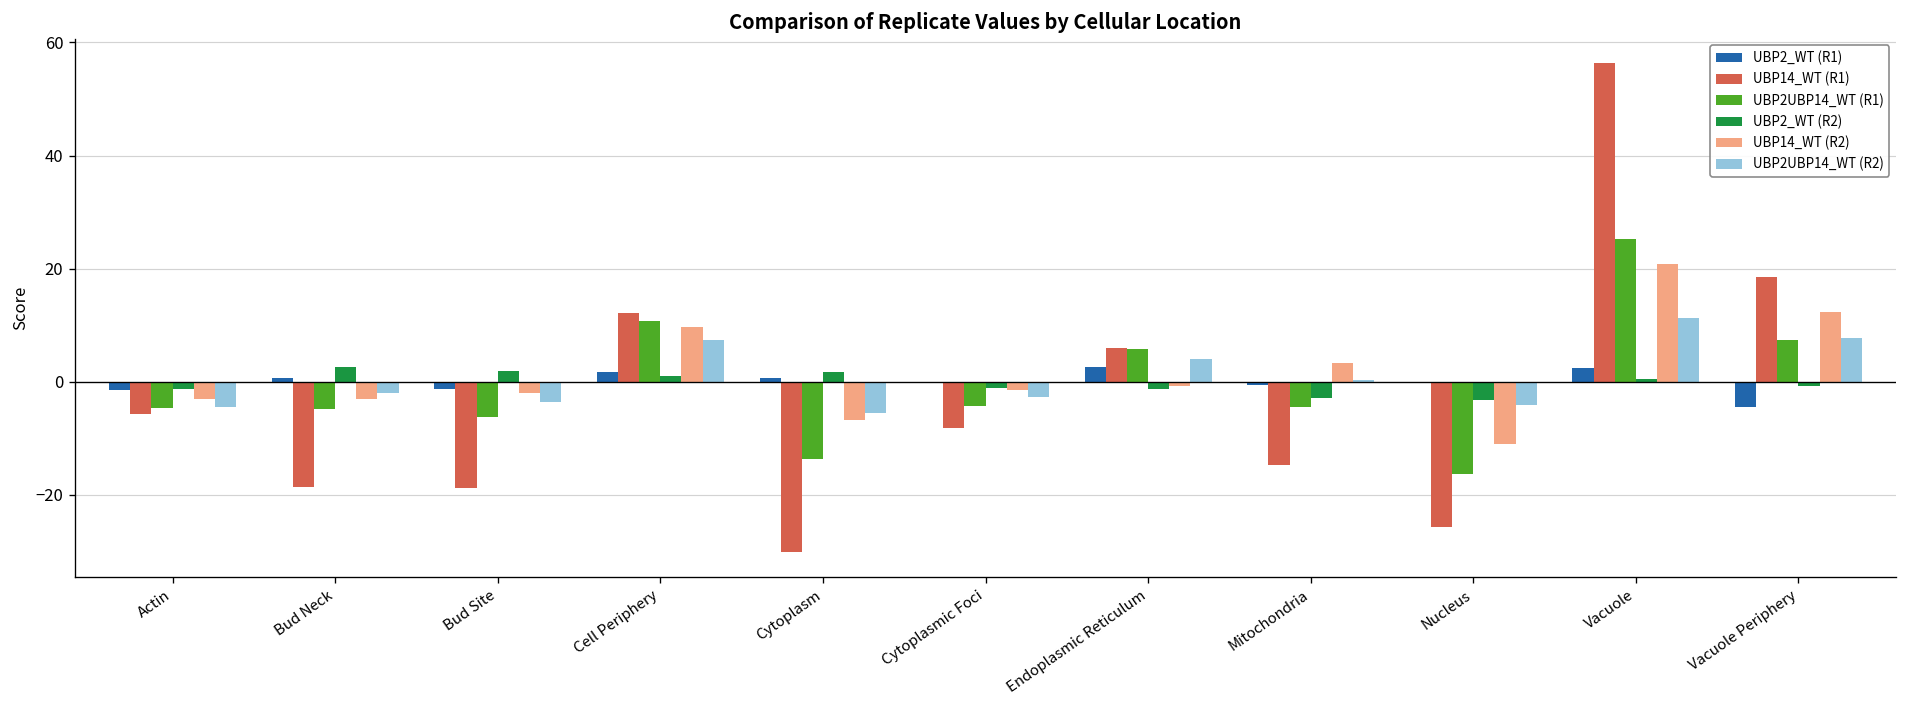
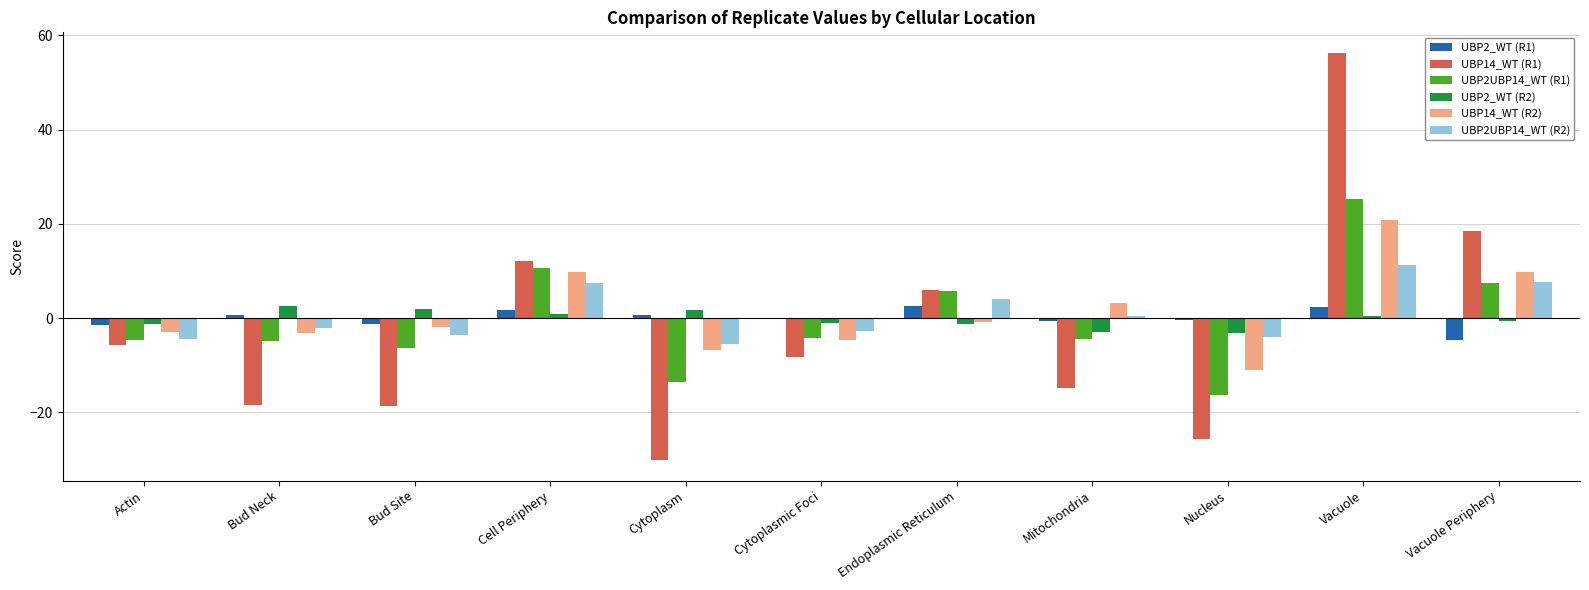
  {
    "UBP2_WT (R1)": {
      "Actin": -1,
      "Bud Neck": 1,
      "Bud Site": -1,
      "Cell Periphery": 2,
      "Cytoplasm": 1,
      "Endoplasmic Reticulum": 3,
      "Mitochondria": -1,
      "Vacuole": 2,
      "Vacuole Periphery": -5
    },
    "UBP14_WT (R1)": {
      "Actin": -6,
      "Bud Neck": -19,
      "Bud Site": -19,
      "Cell Periphery": 12,
      "Cytoplasm": -30,
      "Cytoplasmic Foci": -8,
      "Endoplasmic Reticulum": 6,
      "Mitochondria": -15,
      "Nucleus": -26,
      "Vacuole": 56,
      "Vacuole Periphery": 18
    },
    "UBP2UBP14_WT (R1)": {
      "Actin": -5,
      "Bud Neck": -5,
      "Bud Site": -6,
      "Cell Periphery": 11,
      "Cytoplasm": -14,
      "Cytoplasmic Foci": -4,
      "Endoplasmic Reticulum": 6,
      "Mitochondria": -4,
      "Nucleus": -16,
      "Vacuole": 25,
      "Vacuole Periphery": 7
    },
    "UBP2_WT (R2)": {
      "Actin": -1,
      "Bud Neck": 3,
      "Bud Site": 2,
      "Cell Periphery": 1,
      "Cytoplasm": 2,
      "Cytoplasmic Foci": -1,
      "Endoplasmic Reticulum": -1,
      "Mitochondria": -3,
      "Nucleus": -3,
      "Vacuole Periphery": -1
    },
    "UBP14_WT (R2)": {
      "Actin": -3,
      "Bud Neck": -3,
      "Bud Site": -2,
      "Cell Periphery": 10,
      "Cytoplasm": -7,
-     "Cytoplasmic Foci": -1,
+     "Cytoplasmic Foci": -5,
      "Endoplasmic Reticulum": -1,
      "Mitochondria": 3,
      "Nucleus": -11,
      "Vacuole": 21,
-     "Vacuole Periphery": 12
+     "Vacuole Periphery": 10
    },
    "UBP2UBP14_WT (R2)": {
      "Actin": -4,
      "Bud Neck": -2,
      "Bud Site": -4,
      "Cell Periphery": 7,
      "Cytoplasm": -6,
      "Cytoplasmic Foci": -3,
      "Endoplasmic Reticulum": 4,
      "Nucleus": -4,
      "Vacuole": 11,
      "Vacuole Periphery": 8
    }
  }
